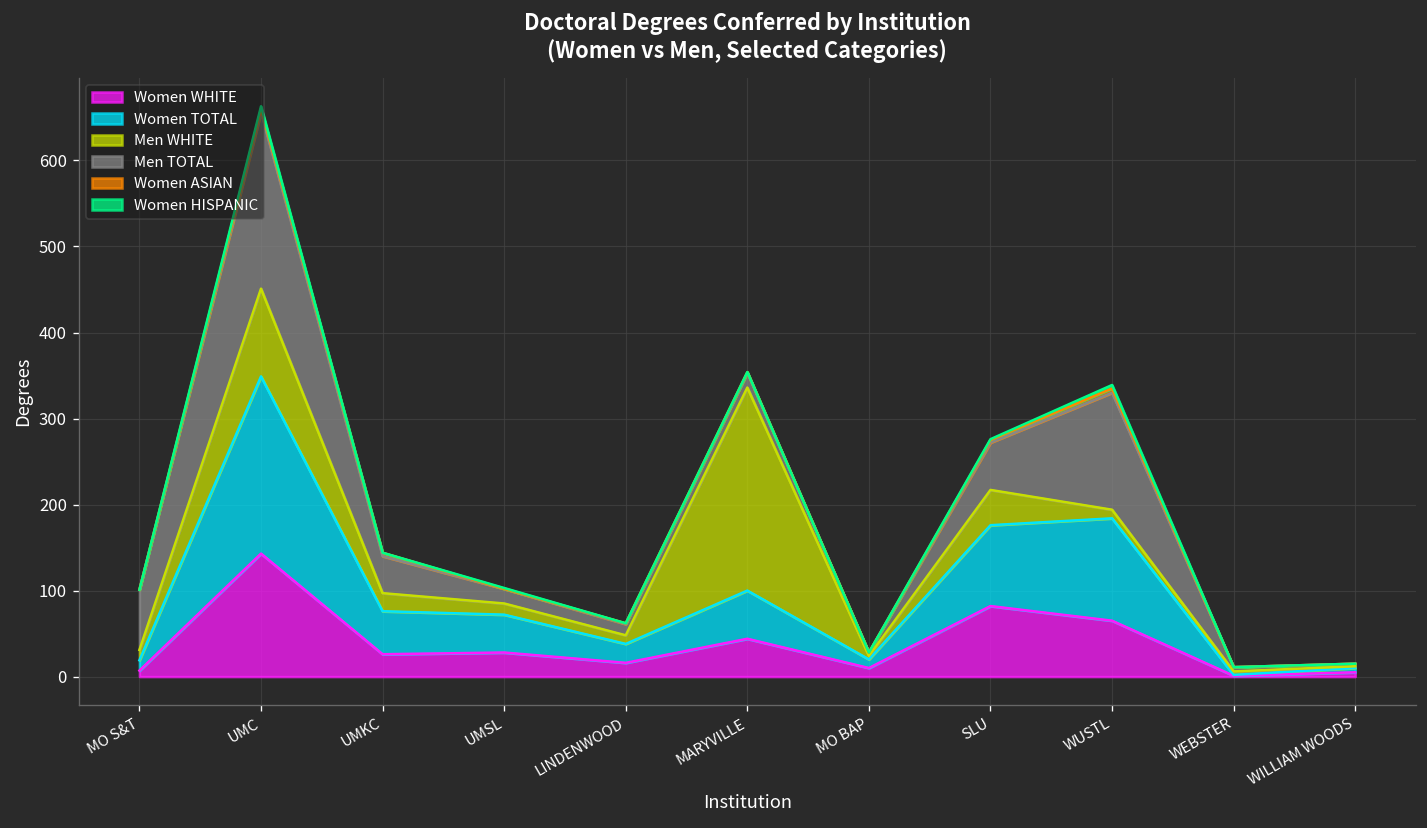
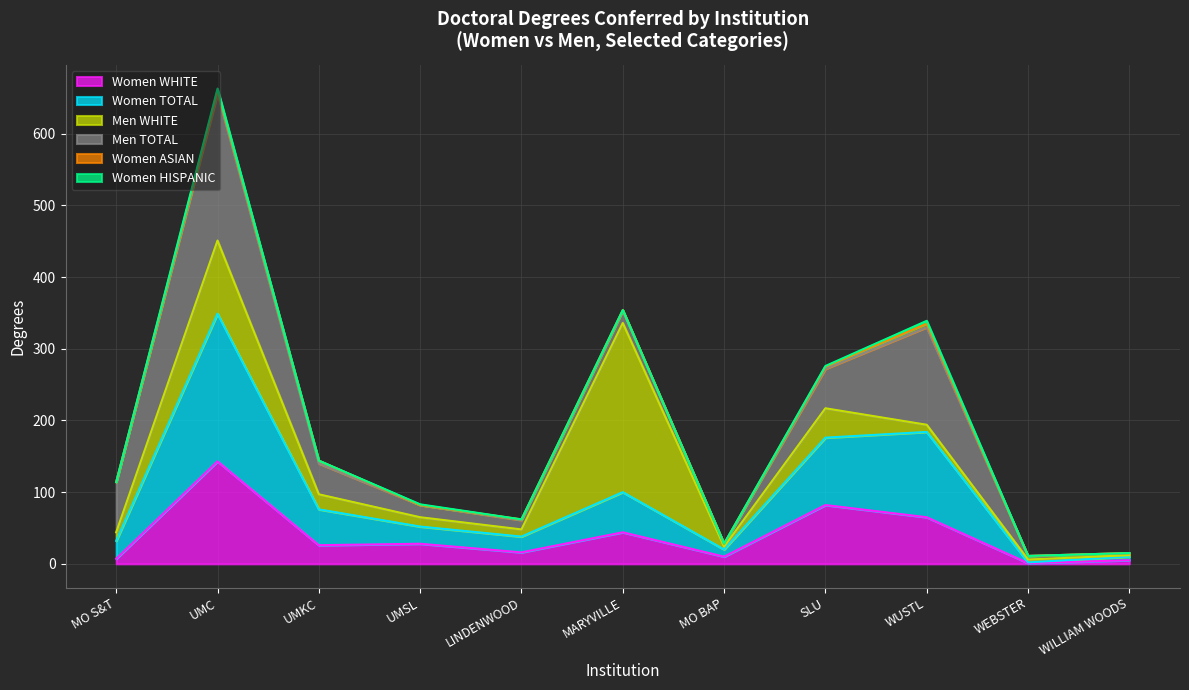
  {
    "Women WHITE": {
      "MO S&T": 10,
      "UMC": 140,
      "UMKC": 30,
      "UMSL": 30,
      "LINDENWOOD": 20,
      "MARYVILLE": 40,
      "MO BAP": 10,
      "SLU": 80,
      "WUSTL": 70,
      "WILLIAM WOODS": 10
    },
    "Women TOTAL": {
-     "MO S&T": 10,
+     "MO S&T": 30,
      "UMC": 210,
      "UMKC": 50,
-     "UMSL": 40,
+     "UMSL": 20,
      "LINDENWOOD": 20,
      "MARYVILLE": 60,
      "MO BAP": 10,
      "SLU": 90,
      "WUSTL": 120
    },
    "Men WHITE": {
      "MO S&T": 10,
      "UMC": 100,
      "UMKC": 20,
      "UMSL": 10,
      "LINDENWOOD": 10,
      "MARYVILLE": 240,
      "MO BAP": 0,
      "SLU": 40,
      "WUSTL": 10,
      "WEBSTER": 0
    },
    "Men TOTAL": {
      "UMKC": 40,
      "WUSTL": 140
    },
    "Women ASIAN": {
      "WUSTL": 10
    },
    "Women HISPANIC": {
      "WUSTL": 0
    }
  }
